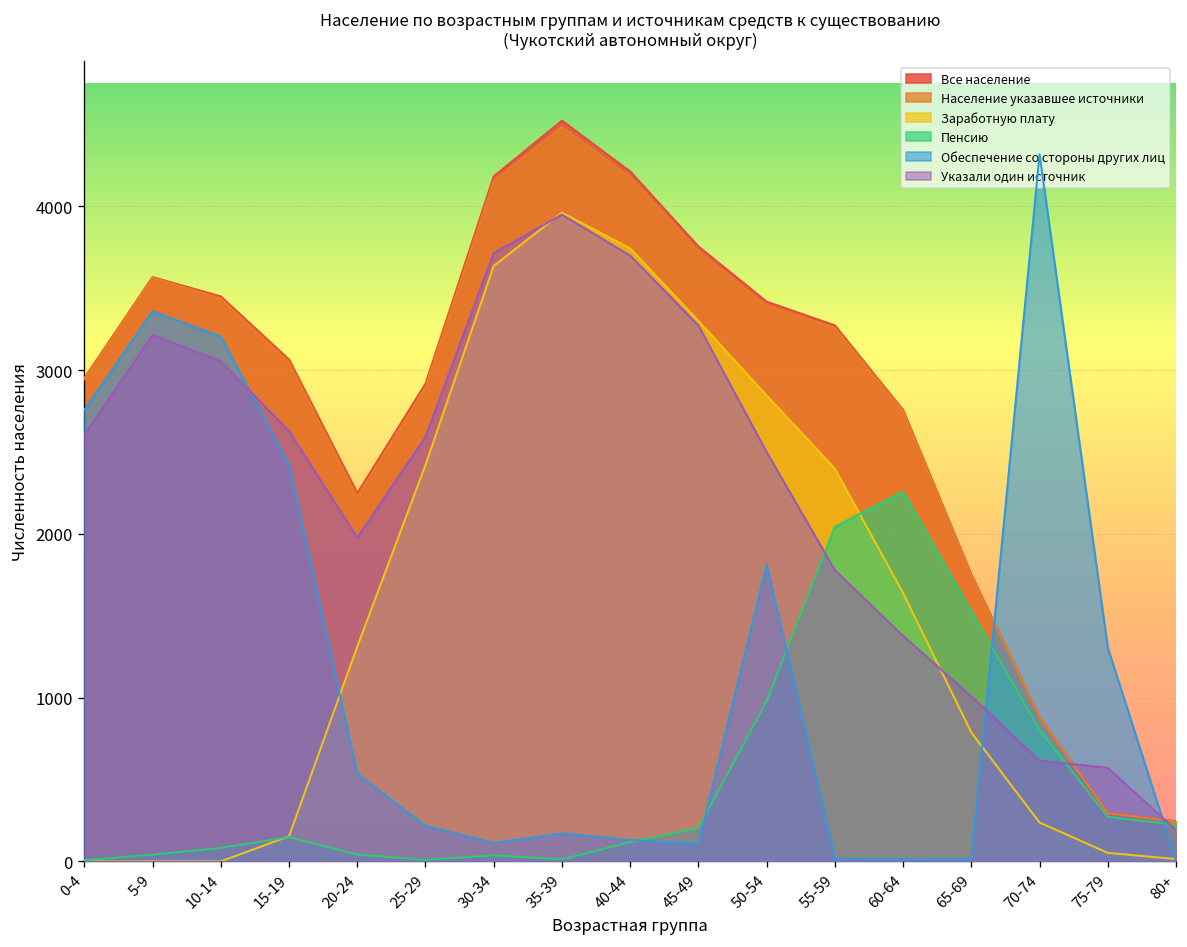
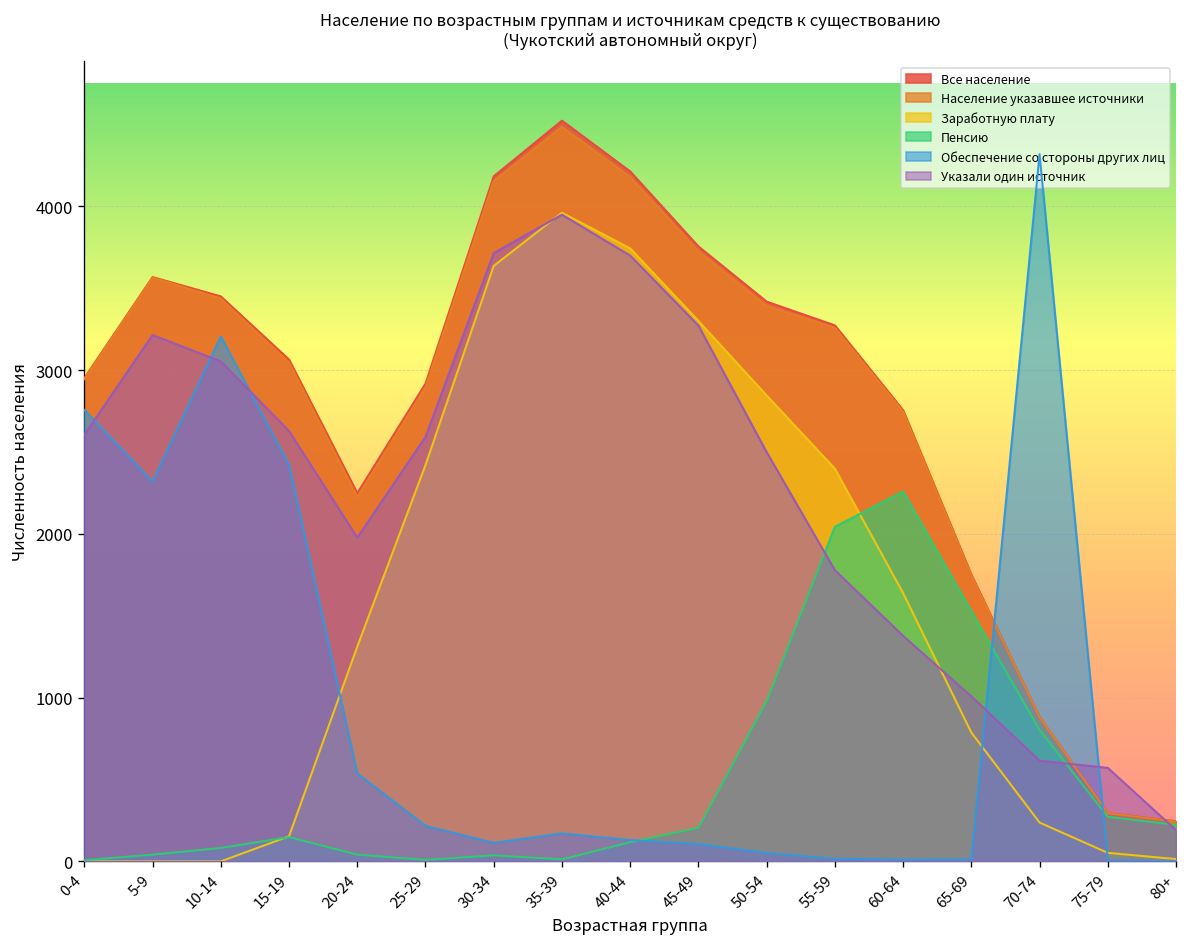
  {
    "Заработную плату": {
      "5-9": 0,
      "10-14": 0,
      "20-24": 1310,
      "25-29": 2420,
      "30-34": 3640,
      "40-44": 3740,
      "45-49": 3300,
      "50-54": 2850,
      "55-59": 2400,
      "60-64": 1640,
      "65-69": 790,
      "70-74": 240,
      "75-79": 50
    },
    "Пенсию": {
      "5-9": 40,
      "10-14": 80,
      "20-24": 40,
      "25-29": 10,
      "30-34": 40,
      "35-39": 10,
      "45-49": 210,
      "50-54": 980,
      "55-59": 2040,
      "60-64": 2260,
      "65-69": 1530,
      "70-74": 800,
      "75-79": 270,
      "80+": 220
    },
    "Обеспечение со стороны других лиц": {
      "0-4": 2760,
-     "5-9": 3360,
+     "5-9": 2320,
      "10-14": 3210,
      "15-19": 2420,
      "20-24": 540,
      "25-29": 220,
      "30-34": 110,
      "35-39": 170,
      "45-49": 110,
-     "50-54": 1810,
+     "50-54": 50,
      "55-59": 20,
      "60-64": 10,
      "65-69": 10,
-     "75-79": 1310
+     "75-79": 10
    },
    "Указали один источник": {
      "0-4": 2610,
      "5-9": 3210,
      "10-14": 3050,
      "15-19": 2630,
      "20-24": 1980,
      "25-29": 2590,
      "30-34": 3710,
      "40-44": 3700,
      "45-49": 3270,
      "50-54": 2500,
      "55-59": 1780,
      "60-64": 1380,
      "65-69": 1010,
      "70-74": 620,
      "75-79": 570,
      "80+": 190
    }
  }
